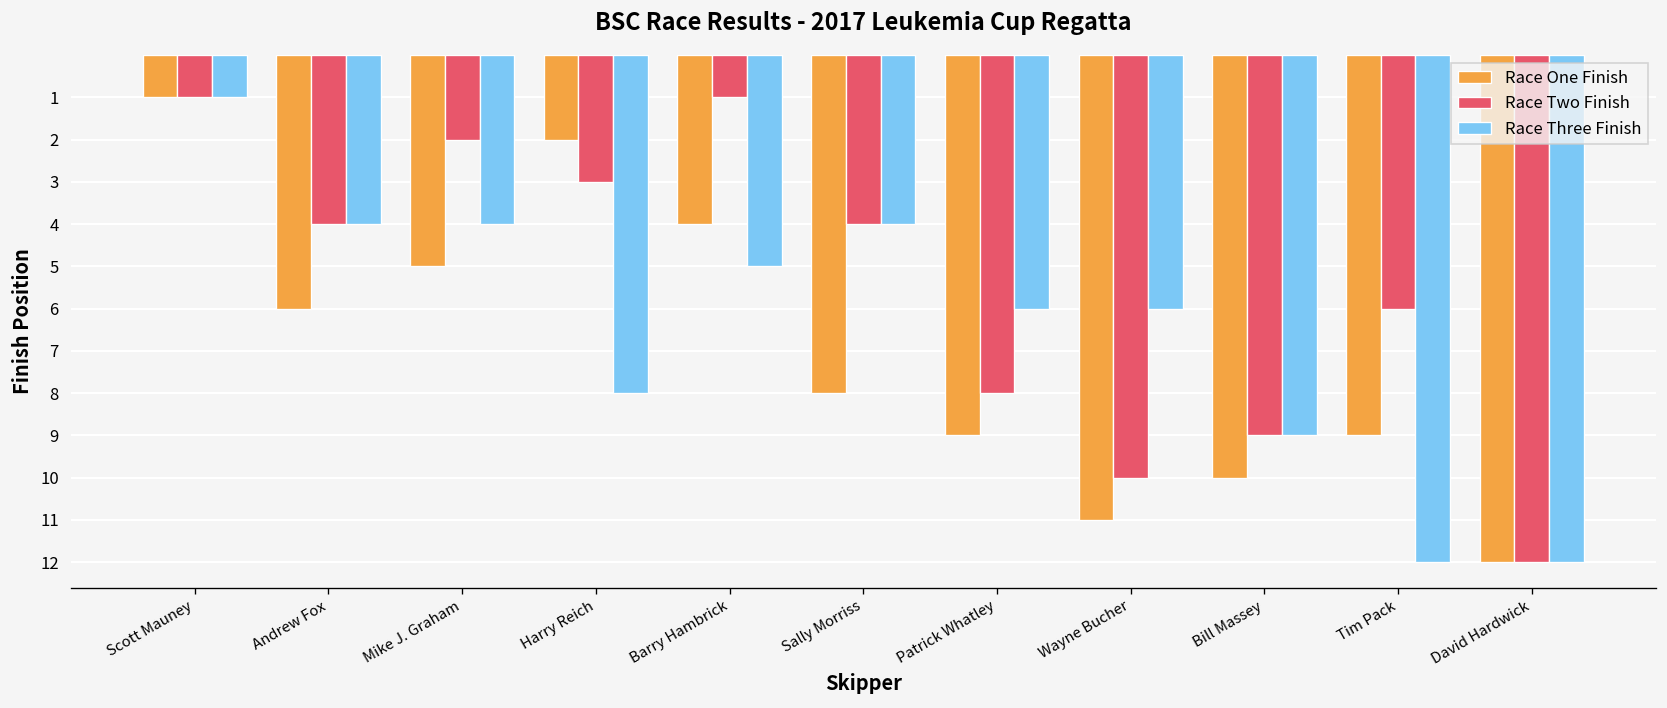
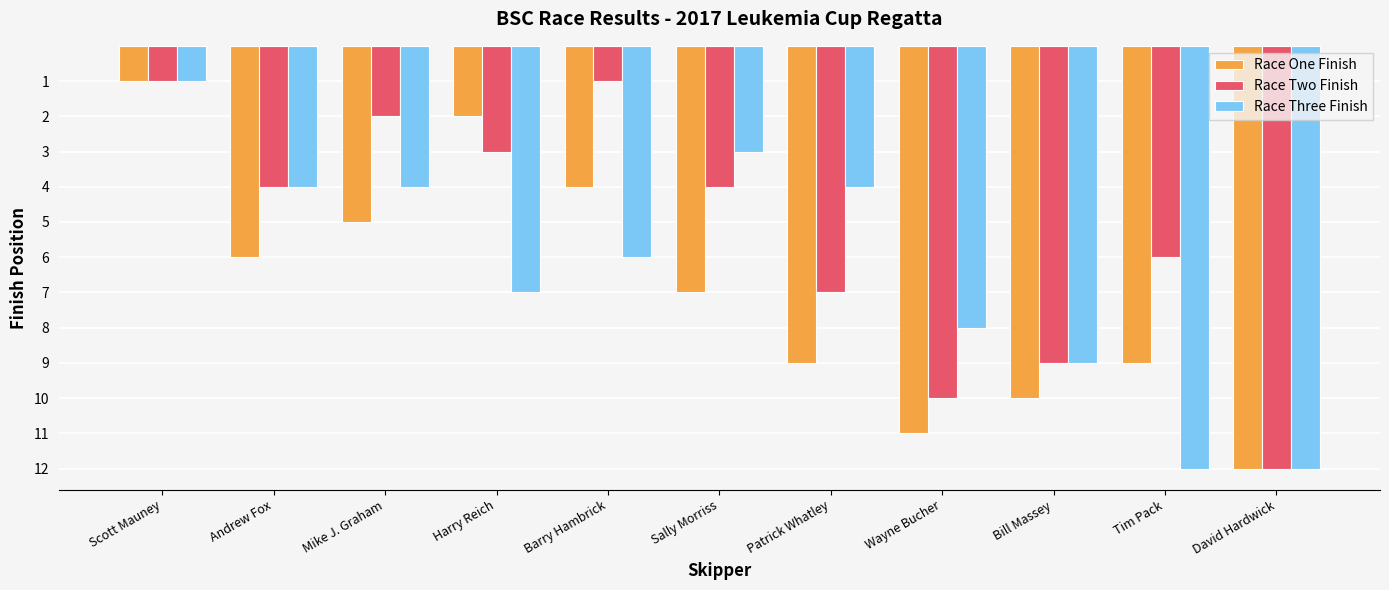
  {
    "Race One Finish": {
      "Scott Mauney": 1,
      "Andrew Fox": 6,
      "Mike J. Graham": 5,
      "Harry Reich": 2,
      "Barry Hambrick": 4,
-     "Sally Morriss": 8,
+     "Sally Morriss": 7,
      "Patrick Whatley": 9,
      "Wayne Bucher": 11,
      "Bill Massey": 10,
      "Tim Pack": 9,
      "David Hardwick": 12
    },
    "Race Two Finish": {
      "Scott Mauney": 1,
      "Andrew Fox": 4,
      "Mike J. Graham": 2,
      "Harry Reich": 3,
      "Barry Hambrick": 1,
      "Sally Morriss": 4,
-     "Patrick Whatley": 8,
+     "Patrick Whatley": 7,
      "Wayne Bucher": 10,
      "Bill Massey": 9,
      "Tim Pack": 6,
      "David Hardwick": 12
    },
    "Race Three Finish": {
      "Scott Mauney": 1,
      "Andrew Fox": 4,
      "Mike J. Graham": 4,
-     "Harry Reich": 8,
-     "Barry Hambrick": 5,
-     "Sally Morriss": 4,
-     "Patrick Whatley": 6,
-     "Wayne Bucher": 6,
+     "Harry Reich": 7,
+     "Barry Hambrick": 6,
+     "Sally Morriss": 3,
+     "Patrick Whatley": 4,
+     "Wayne Bucher": 8,
      "Bill Massey": 9,
      "Tim Pack": 12,
      "David Hardwick": 12
    }
  }
